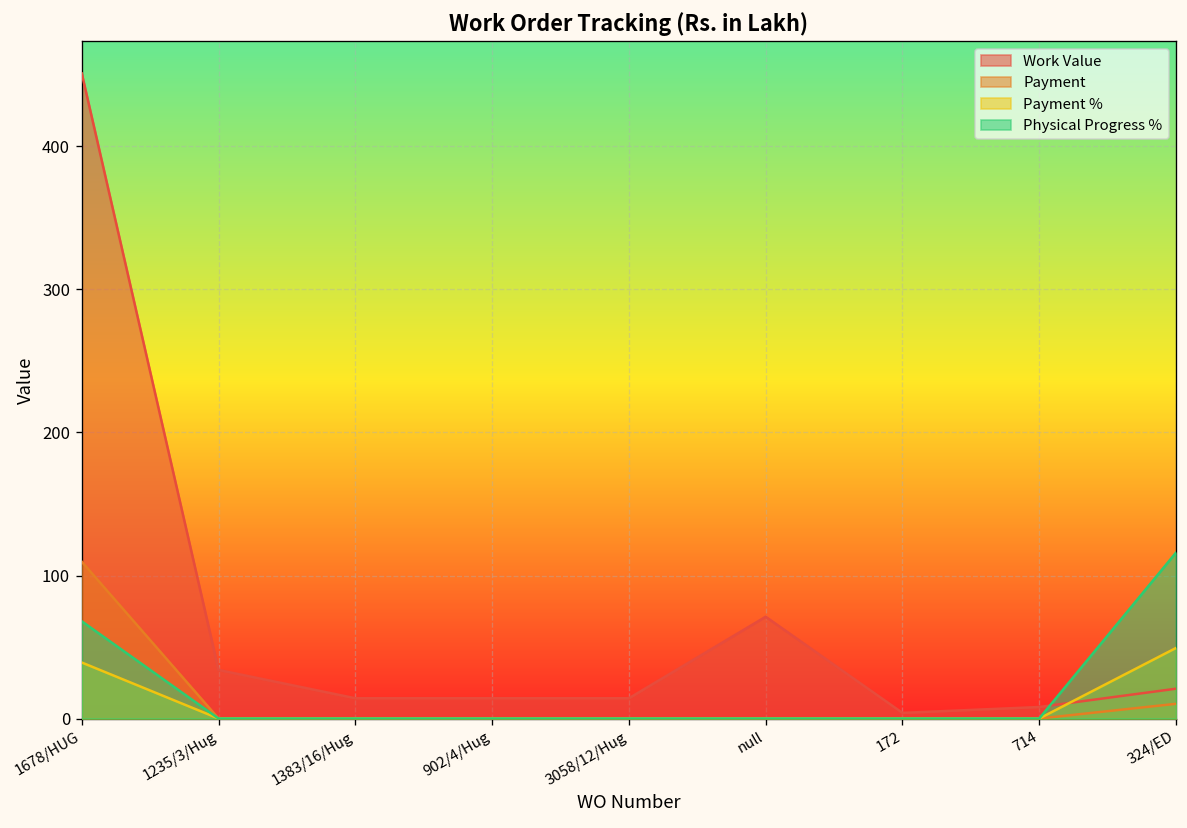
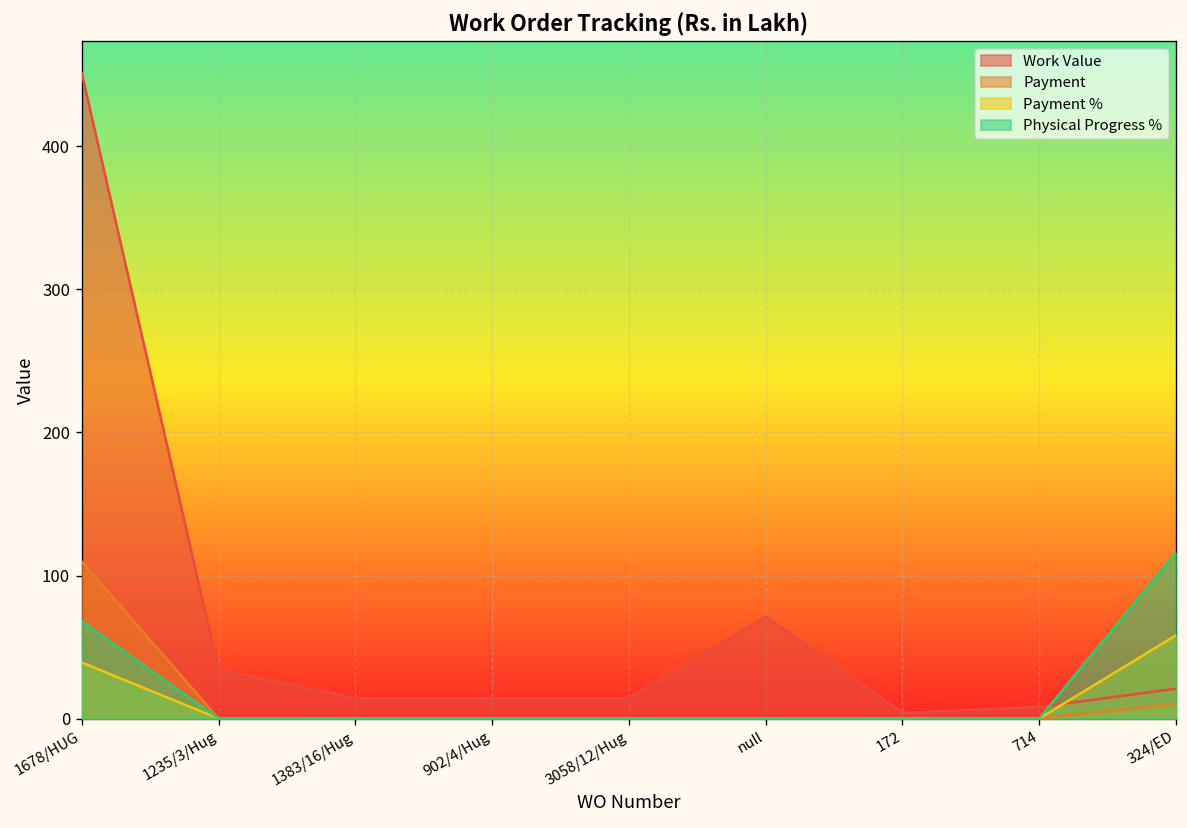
  {
    "Payment %": {
      "1678/HUG": 39,
-     "324/ED": 49
+     "324/ED": 58
    },
    "Physical Progress %": {
      "1678/HUG": 68,
      "324/ED": 116
    }
  }
